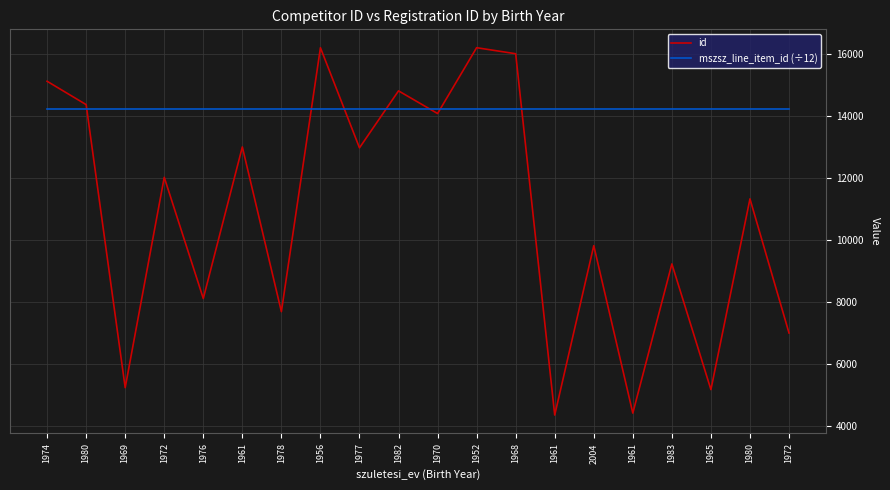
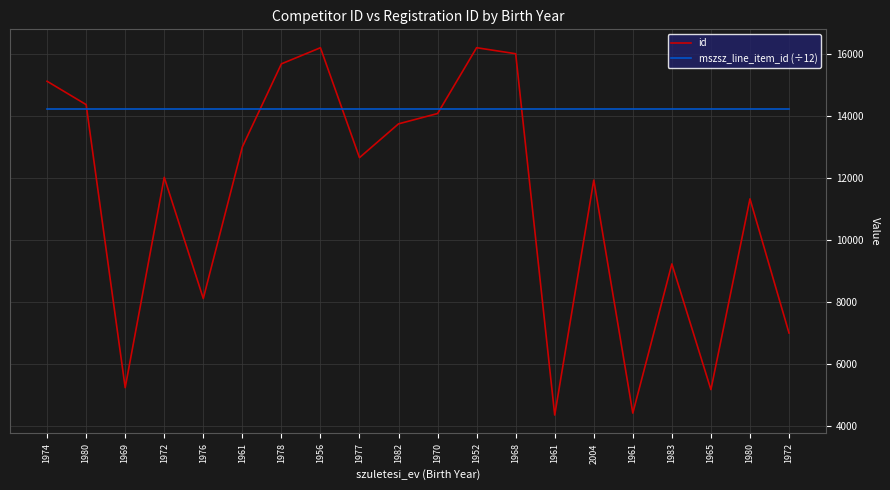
  {
    "id": {
      "1974": 15100,
      "1969": 5200,
      "1976": 8100,
-     "1978": 7700,
+     "1978": 15700,
      "1956": 16200,
-     "1977": 13000,
-     "1982": 14800,
+     "1977": 12700,
+     "1982": 13700,
      "1970": 14100,
      "1952": 16200,
      "1968": 16000,
-     "2004": 9800,
+     "2004": 11900,
      "1983": 9200,
      "1965": 5200
    },
    "mszsz_line_item_id (÷12)": {
      "1974": 14200,
      "1969": 14200,
      "1976": 14200,
      "1978": 14200,
      "1956": 14200,
      "1977": 14200,
      "1982": 14200,
      "1970": 14200,
      "1952": 14200,
      "1968": 14200,
      "2004": 14200,
      "1983": 14200,
      "1965": 14200
    }
  }
